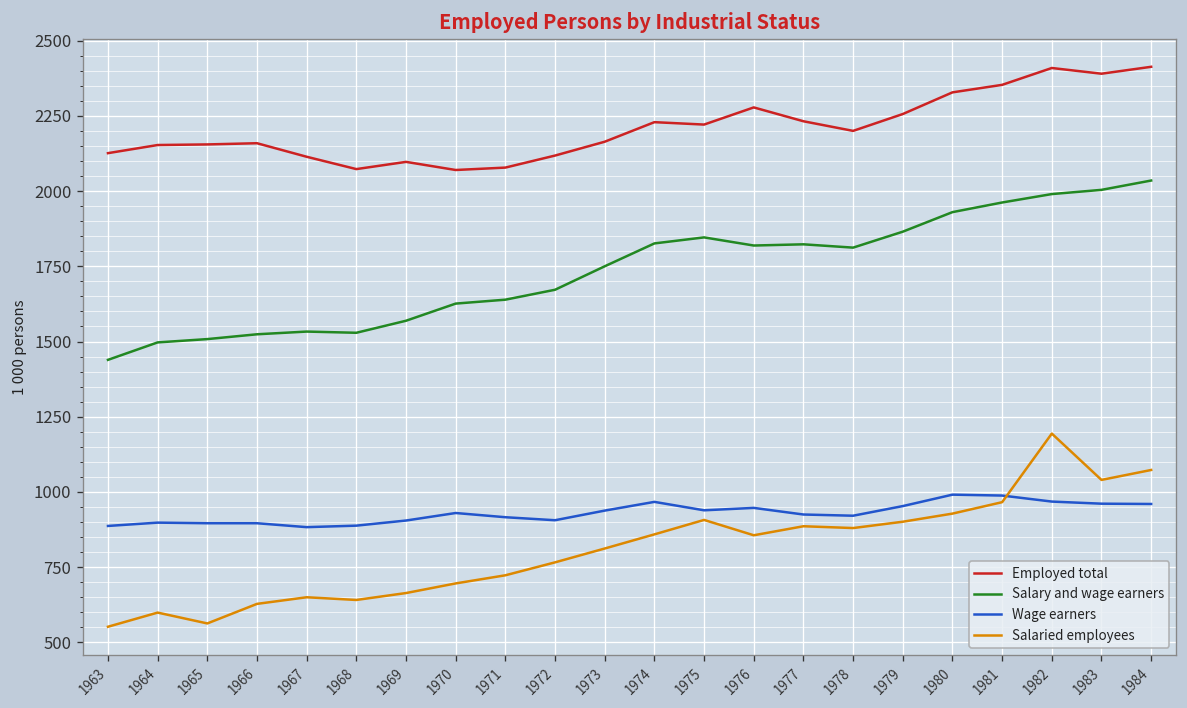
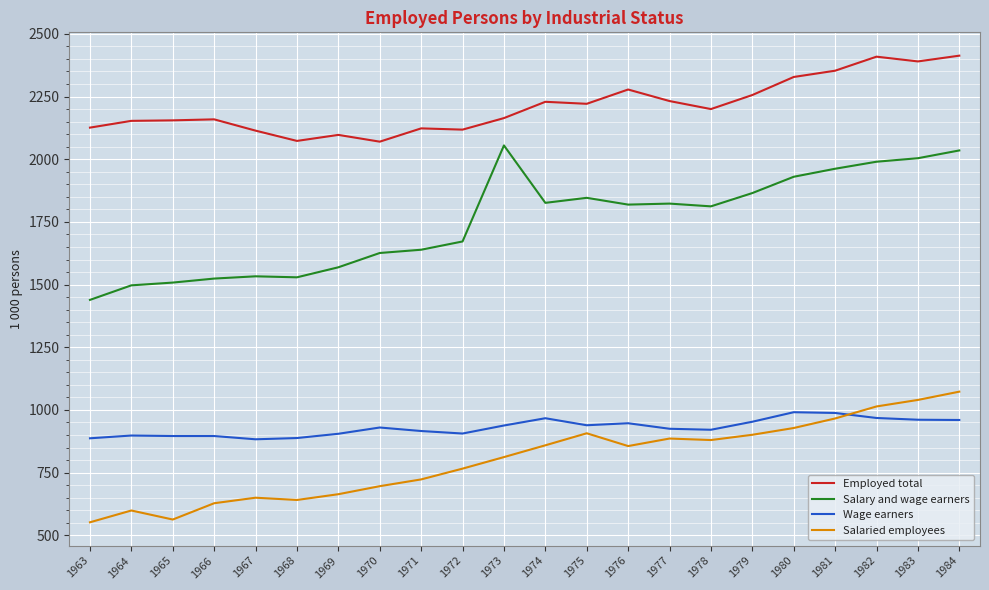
  {
    "Employed total": {
      "1963": 2130,
      "1964": 2150,
      "1965": 2160,
      "1966": 2160,
      "1967": 2110,
      "1968": 2070,
      "1969": 2100,
      "1970": 2070,
-     "1971": 2080,
+     "1971": 2120,
      "1972": 2120,
      "1973": 2160,
      "1974": 2230,
      "1975": 2220,
      "1976": 2280,
      "1977": 2230,
      "1978": 2200,
      "1979": 2260,
      "1980": 2330,
      "1981": 2350,
      "1982": 2410,
      "1983": 2390,
      "1984": 2410
    },
    "Salary and wage earners": {
      "1963": 1440,
      "1964": 1500,
      "1965": 1510,
      "1966": 1520,
      "1967": 1530,
      "1968": 1530,
      "1969": 1570,
      "1970": 1630,
      "1971": 1640,
      "1972": 1670,
-     "1973": 1750,
+     "1973": 2060,
      "1974": 1830,
      "1975": 1850,
      "1976": 1820,
      "1977": 1820,
      "1978": 1810,
      "1979": 1870,
      "1980": 1930,
      "1981": 1960,
      "1982": 1990,
      "1983": 2000,
      "1984": 2040
    },
    "Wage earners": {
      "1963": 890,
      "1964": 900,
      "1965": 900,
      "1966": 900,
      "1967": 880,
      "1968": 890,
      "1969": 910,
      "1970": 930,
      "1971": 920,
      "1972": 910,
      "1973": 940,
      "1974": 970,
      "1975": 940,
      "1976": 950,
      "1977": 930,
      "1978": 920,
      "1979": 950,
      "1980": 990,
      "1981": 990,
      "1982": 970,
      "1983": 960,
      "1984": 960
    },
    "Salaried employees": {
      "1963": 550,
      "1964": 600,
      "1965": 560,
      "1966": 630,
      "1967": 650,
      "1968": 640,
      "1969": 660,
      "1970": 700,
      "1971": 720,
      "1972": 770,
      "1973": 810,
      "1974": 860,
      "1975": 910,
      "1976": 860,
      "1977": 890,
      "1978": 880,
      "1979": 900,
      "1980": 930,
      "1981": 970,
-     "1982": 1190,
+     "1982": 1010,
      "1983": 1040,
      "1984": 1070
    }
  }
